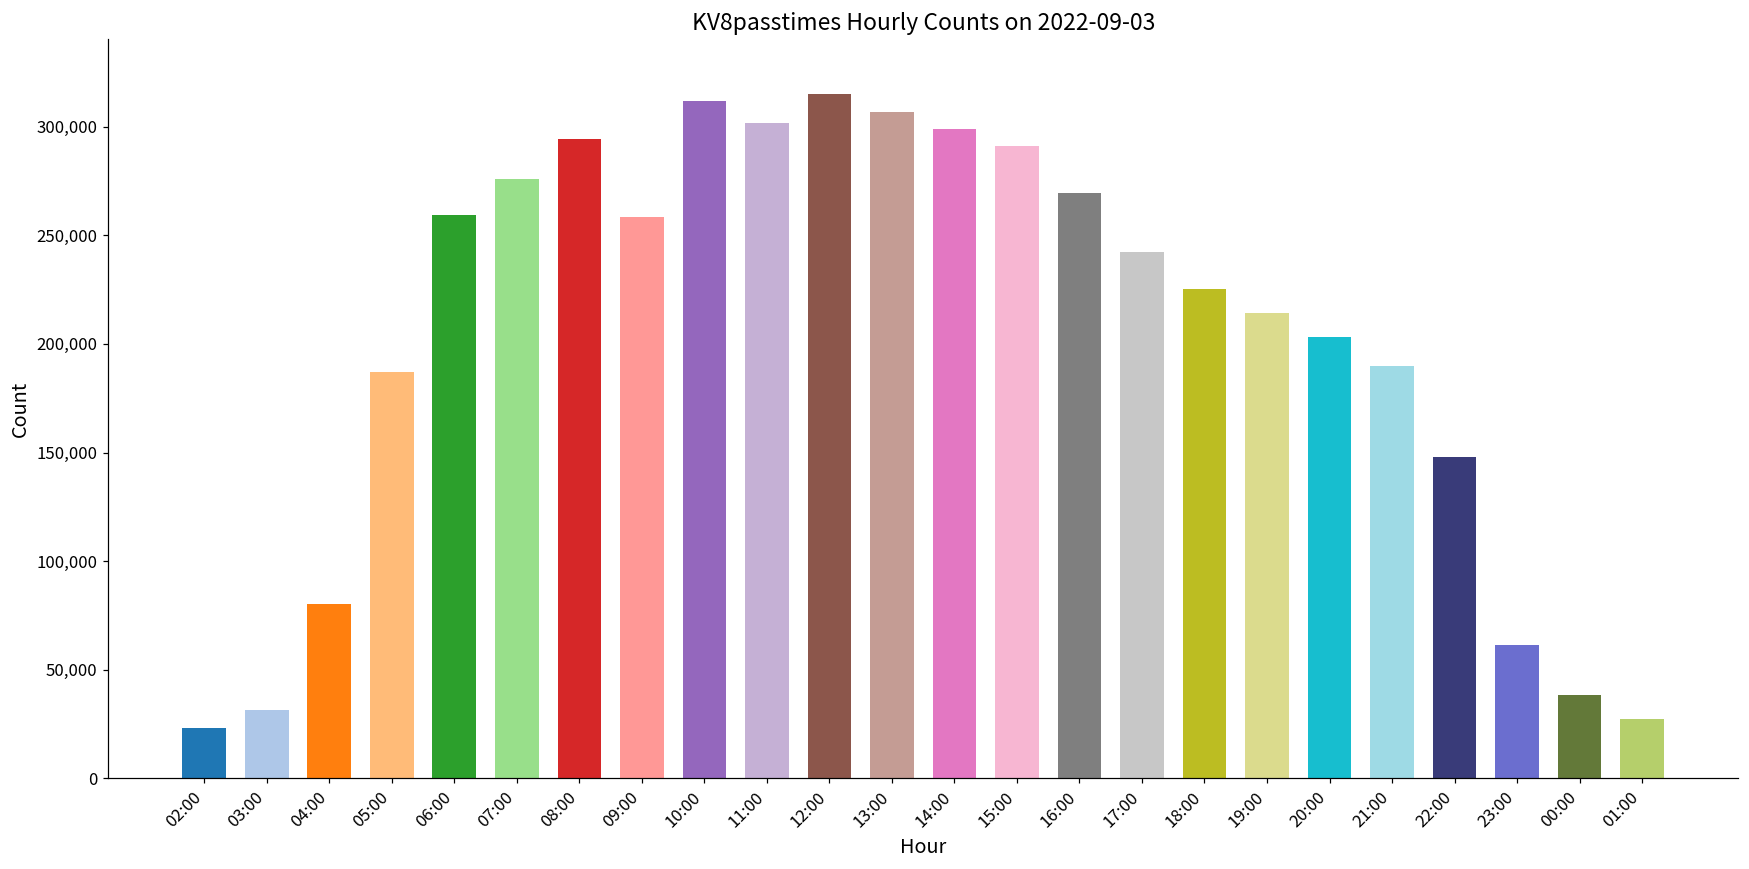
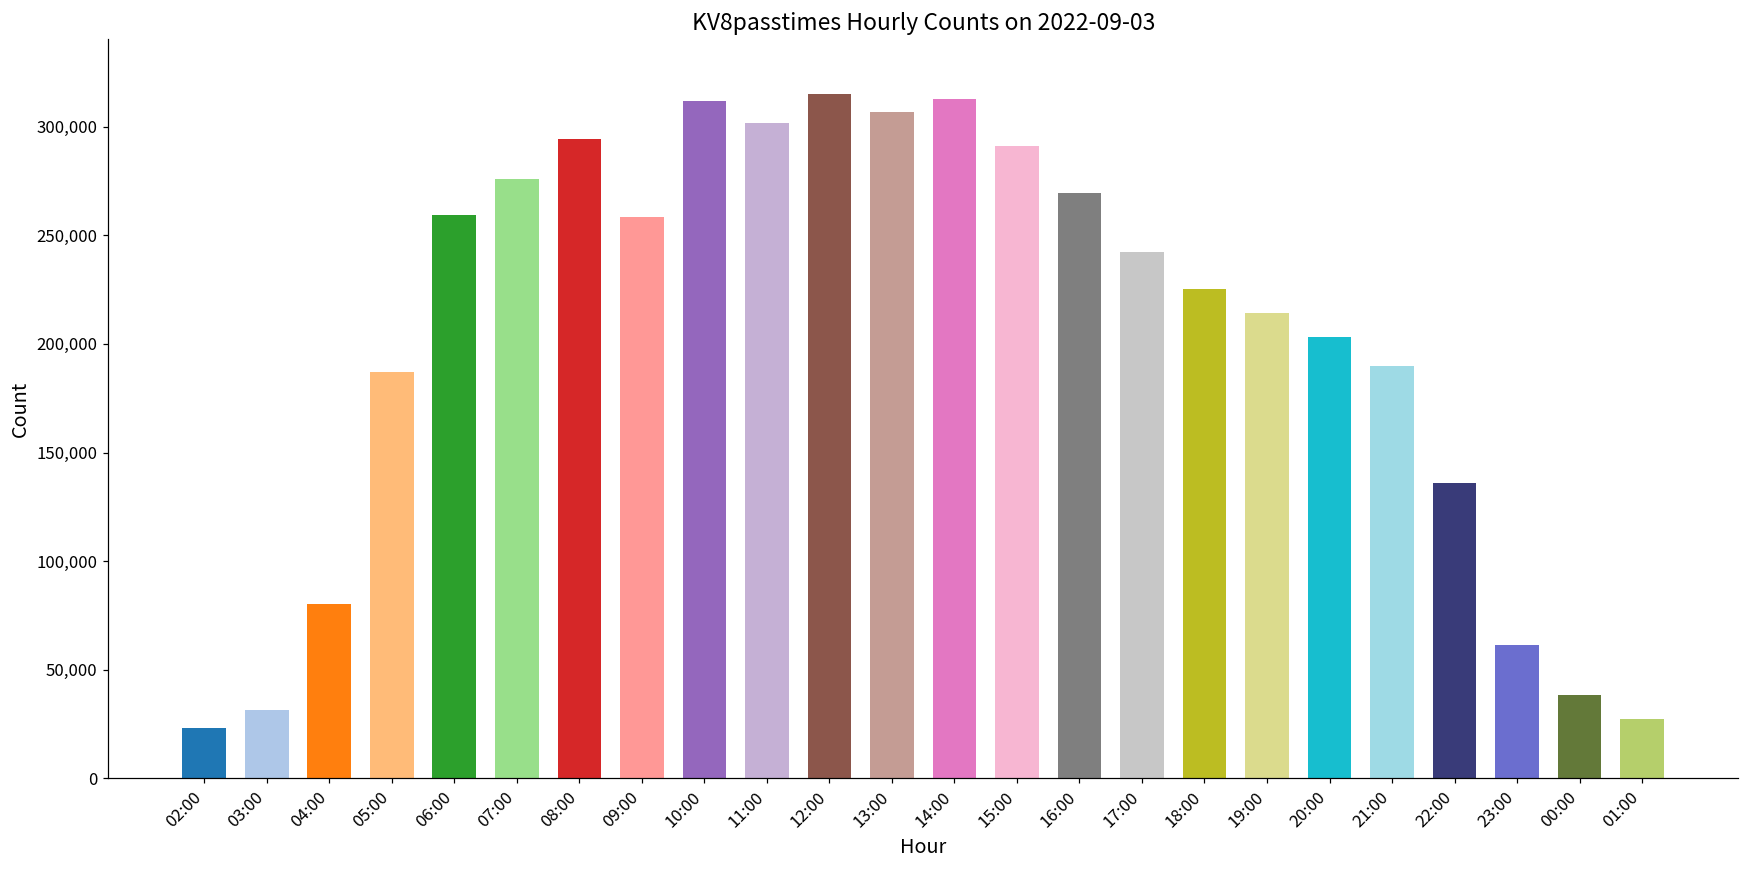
  {
    "02:00": "23,000",
    "03:00": "31,000",
    "04:00": "80,000",
    "05:00": "187,000",
    "06:00": "259,000",
    "07:00": "276,000",
    "08:00": "294,000",
    "09:00": "258,000",
    "10:00": "312,000",
    "11:00": "302,000",
    "12:00": "315,000",
    "13:00": "307,000",
-   "14:00": "299,000",
+   "14:00": "313,000",
    "15:00": "291,000",
    "16:00": "269,000",
    "17:00": "242,000",
    "18:00": "225,000",
    "19:00": "214,000",
    "20:00": "203,000",
    "21:00": "190,000",
-   "22:00": "148,000",
+   "22:00": "136,000",
    "23:00": "61,000",
    "00:00": "38,000",
    "01:00": "27,000"
  }
